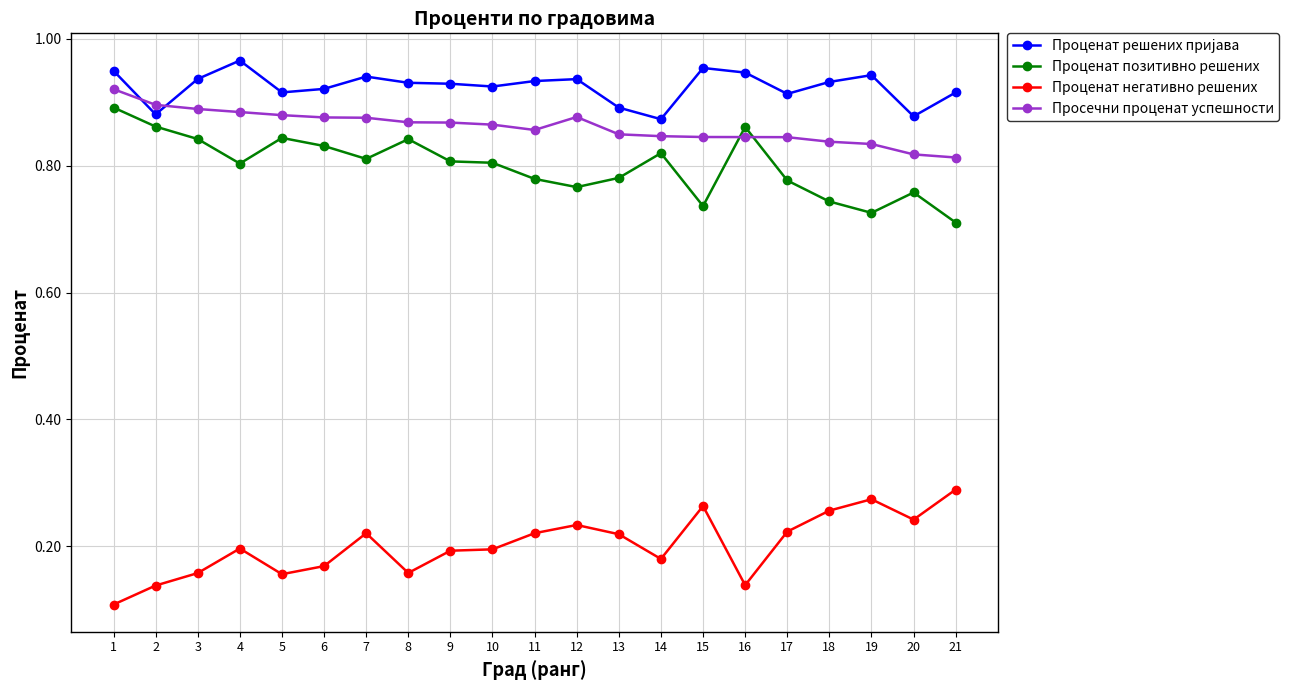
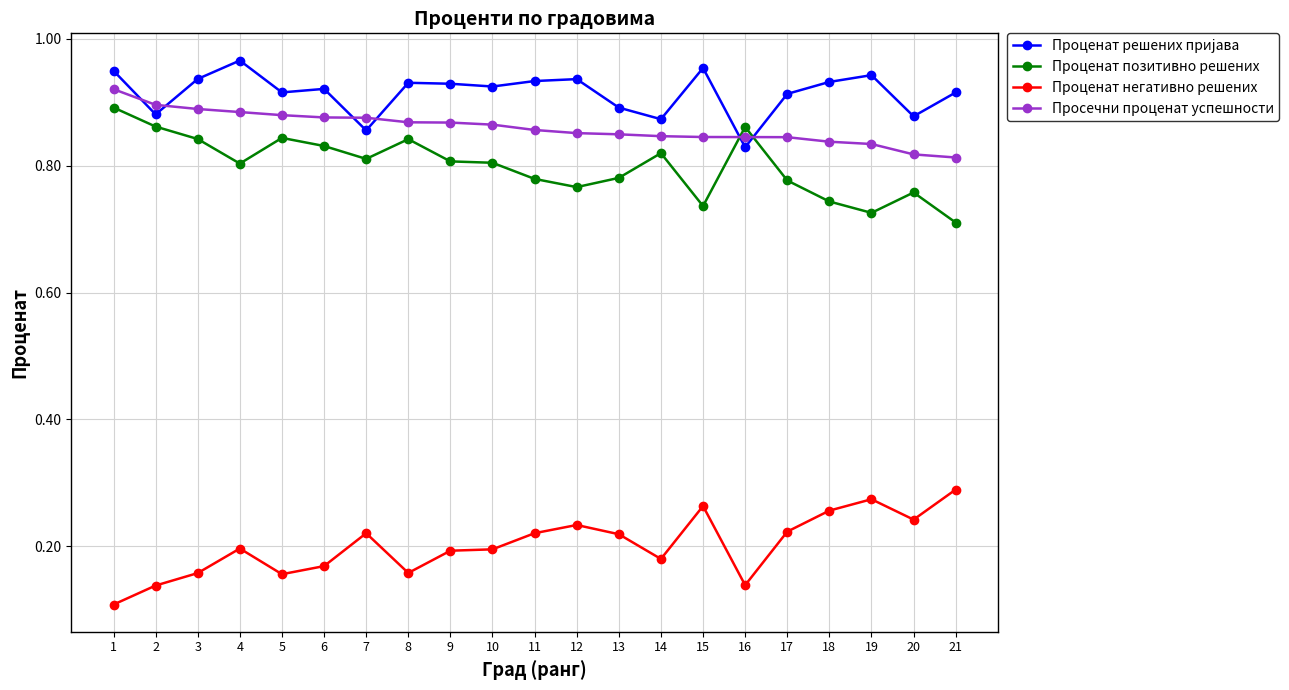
  {
    "Проценат решених пријава": {
      "1": 0.95,
      "2": 0.88,
      "3": 0.94,
      "4": 0.97,
      "5": 0.92,
      "6": 0.92,
-     "7": 0.94,
+     "7": 0.86,
      "8": 0.93,
      "9": 0.93,
      "10": 0.93,
      "11": 0.93,
      "12": 0.94,
      "13": 0.89,
      "14": 0.87,
      "15": 0.95,
-     "16": 0.95,
+     "16": 0.83,
      "17": 0.91,
      "18": 0.93,
      "19": 0.94,
      "20": 0.88,
      "21": 0.92
    },
    "Проценат позитивно решених": {
      "1": 0.89,
      "2": 0.86,
      "3": 0.84,
      "4": 0.80,
      "5": 0.84,
      "6": 0.83,
      "7": 0.81,
      "8": 0.84,
      "9": 0.81,
      "10": 0.80,
      "11": 0.78,
      "12": 0.77,
      "13": 0.78,
      "14": 0.82,
      "15": 0.74,
      "16": 0.86,
      "17": 0.78,
      "18": 0.74,
      "19": 0.73,
      "20": 0.76,
      "21": 0.71
    },
    "Проценат негативно решених": {
      "1": 0.11,
      "2": 0.14,
      "3": 0.16,
      "4": 0.20,
      "5": 0.16,
      "6": 0.17,
      "7": 0.22,
      "8": 0.16,
      "9": 0.19,
      "10": 0.20,
      "11": 0.22,
      "12": 0.23,
      "13": 0.22,
      "14": 0.18,
      "15": 0.26,
      "16": 0.14,
      "17": 0.22,
      "18": 0.26,
      "19": 0.27,
      "20": 0.24,
      "21": 0.29
    },
    "Просечни проценат успешности": {
      "1": 0.92,
      "2": 0.90,
      "3": 0.89,
      "4": 0.88,
      "5": 0.88,
      "6": 0.88,
      "7": 0.88,
      "8": 0.87,
      "9": 0.87,
      "10": 0.86,
      "11": 0.86,
-     "12": 0.88,
+     "12": 0.85,
      "13": 0.85,
      "14": 0.85,
      "15": 0.85,
      "16": 0.85,
      "17": 0.85,
      "18": 0.84,
      "19": 0.83,
      "20": 0.82,
      "21": 0.81
    }
  }
